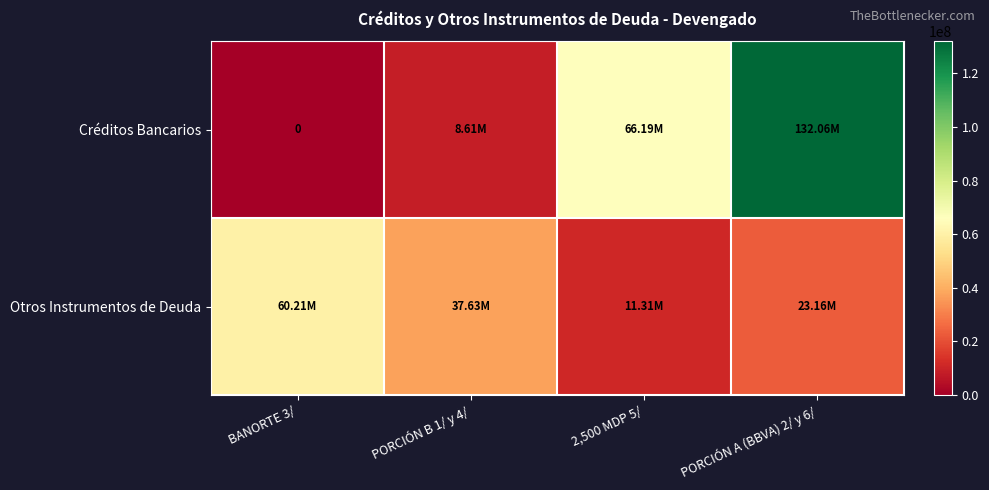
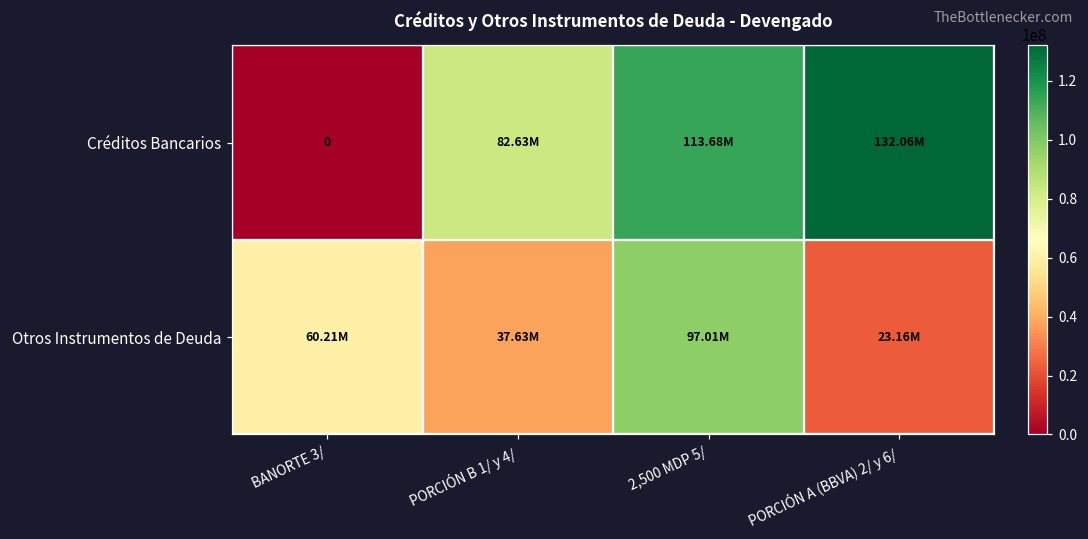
  {
    "Créditos Bancarios": {
      "BANORTE 3/": "0",
-     "PORCIÓN B 1/ y 4/": "8.61M",
-     "2,500 MDP 5/": "66.19M",
+     "PORCIÓN B 1/ y 4/": "82.63M",
+     "2,500 MDP 5/": "113.68M",
      "PORCIÓN A (BBVA) 2/ y 6/": "132.06M"
    },
    "Otros Instrumentos de Deuda": {
      "BANORTE 3/": "60.21M",
      "PORCIÓN B 1/ y 4/": "37.63M",
-     "2,500 MDP 5/": "11.31M",
+     "2,500 MDP 5/": "97.01M",
      "PORCIÓN A (BBVA) 2/ y 6/": "23.16M"
    }
  }
